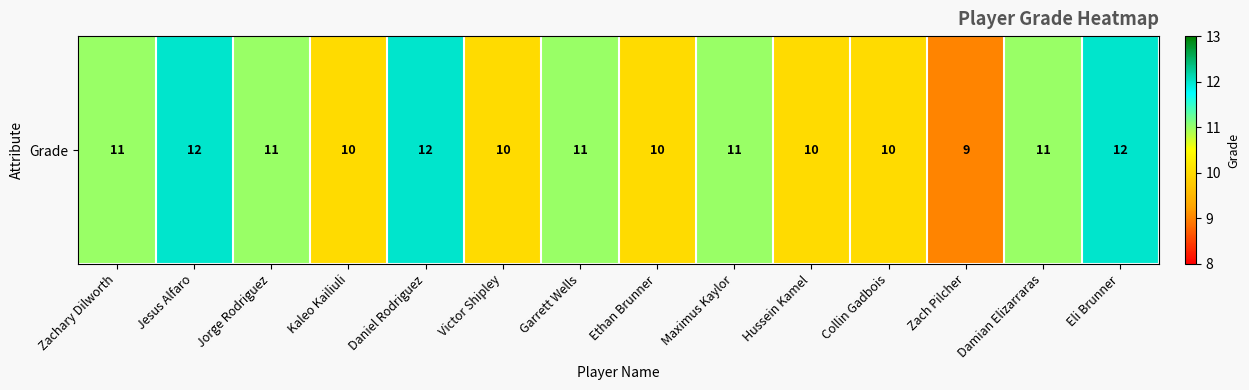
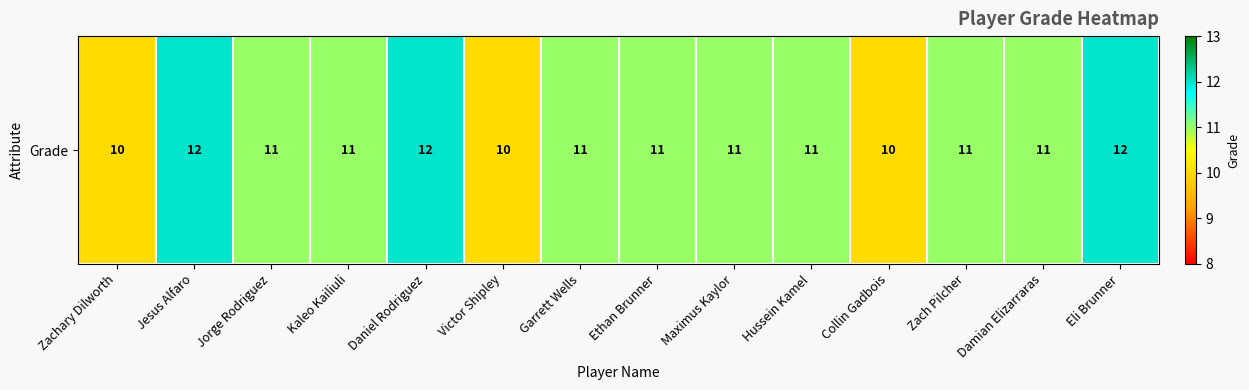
  {
    "Grade": {
-     "Zachary Dilworth": 11,
+     "Zachary Dilworth": 10,
      "Jesus Alfaro": 12,
      "Jorge Rodriguez": 11,
-     "Kaleo Kailiuli": 10,
+     "Kaleo Kailiuli": 11,
      "Daniel Rodriguez": 12,
      "Victor Shipley": 10,
      "Garrett Wells": 11,
-     "Ethan Brunner": 10,
+     "Ethan Brunner": 11,
      "Maximus Kaylor": 11,
-     "Hussein Kamel": 10,
+     "Hussein Kamel": 11,
      "Collin Gadbois": 10,
-     "Zach Pilcher": 9,
+     "Zach Pilcher": 11,
      "Damian Elizarraras": 11,
      "Eli Brunner": 12
    }
  }
